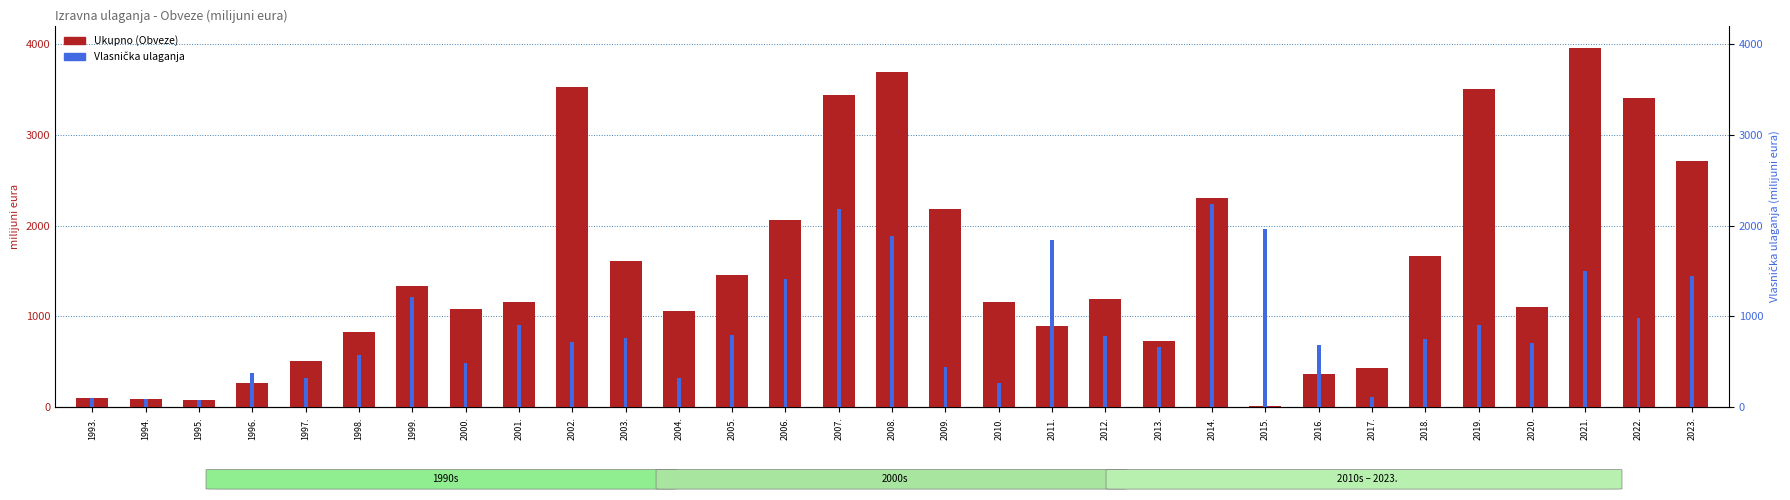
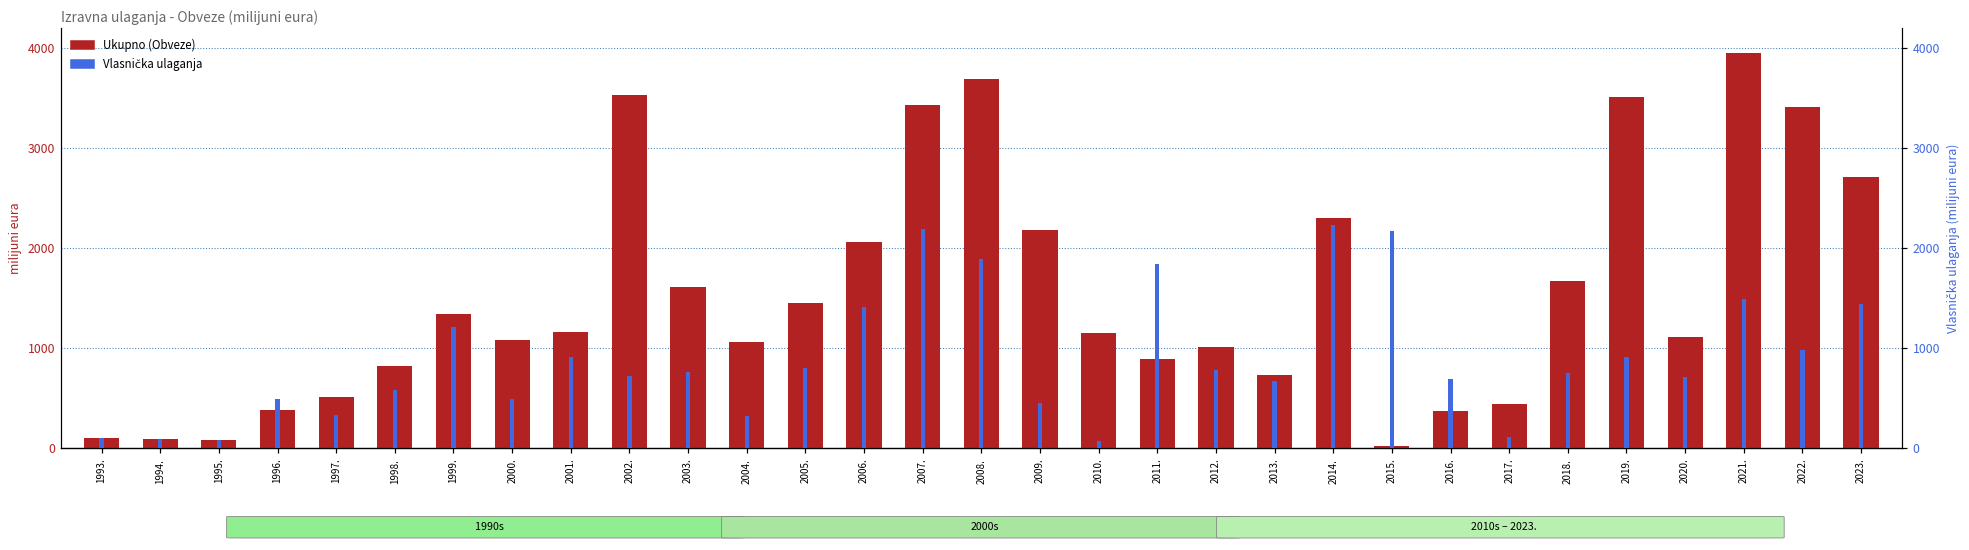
  {
    "Ukupno (Obveze)": {
      "1993.": 100,
      "1994.": 100,
      "1995.": 100,
-     "1996.": 300,
+     "1996.": 400,
      "1997.": 500,
      "1998.": 800,
      "1999.": 1300,
      "2000.": 1100,
      "2001.": 1200,
      "2002.": 3500,
      "2003.": 1600,
      "2004.": 1100,
      "2005.": 1500,
      "2006.": 2100,
      "2007.": 3400,
      "2008.": 3700,
      "2009.": 2200,
      "2010.": 1200,
      "2011.": 900,
-     "2012.": 1200,
+     "2012.": 1000,
      "2013.": 700,
      "2014.": 2300,
      "2016.": 400,
      "2017.": 400,
      "2018.": 1700,
      "2019.": 3500,
      "2020.": 1100,
      "2021.": 4000,
      "2022.": 3400,
      "2023.": 2700
    },
    "Vlasnička ulaganja": {
      "1993.": 100,
      "1994.": 100,
      "1995.": 100,
-     "1996.": 400,
+     "1996.": 500,
      "1997.": 300,
      "1998.": 600,
      "1999.": 1200,
      "2000.": 500,
      "2001.": 900,
      "2002.": 700,
      "2003.": 800,
      "2004.": 300,
      "2005.": 800,
      "2006.": 1400,
      "2007.": 2200,
      "2008.": 1900,
      "2009.": 400,
-     "2010.": 300,
+     "2010.": 100,
      "2011.": 1800,
      "2012.": 800,
      "2013.": 700,
      "2014.": 2200,
-     "2015.": 2000,
+     "2015.": 2200,
      "2016.": 700,
      "2017.": 100,
      "2018.": 800,
      "2019.": 900,
      "2020.": 700,
      "2021.": 1500,
      "2022.": 1000,
      "2023.": 1400
    }
  }
